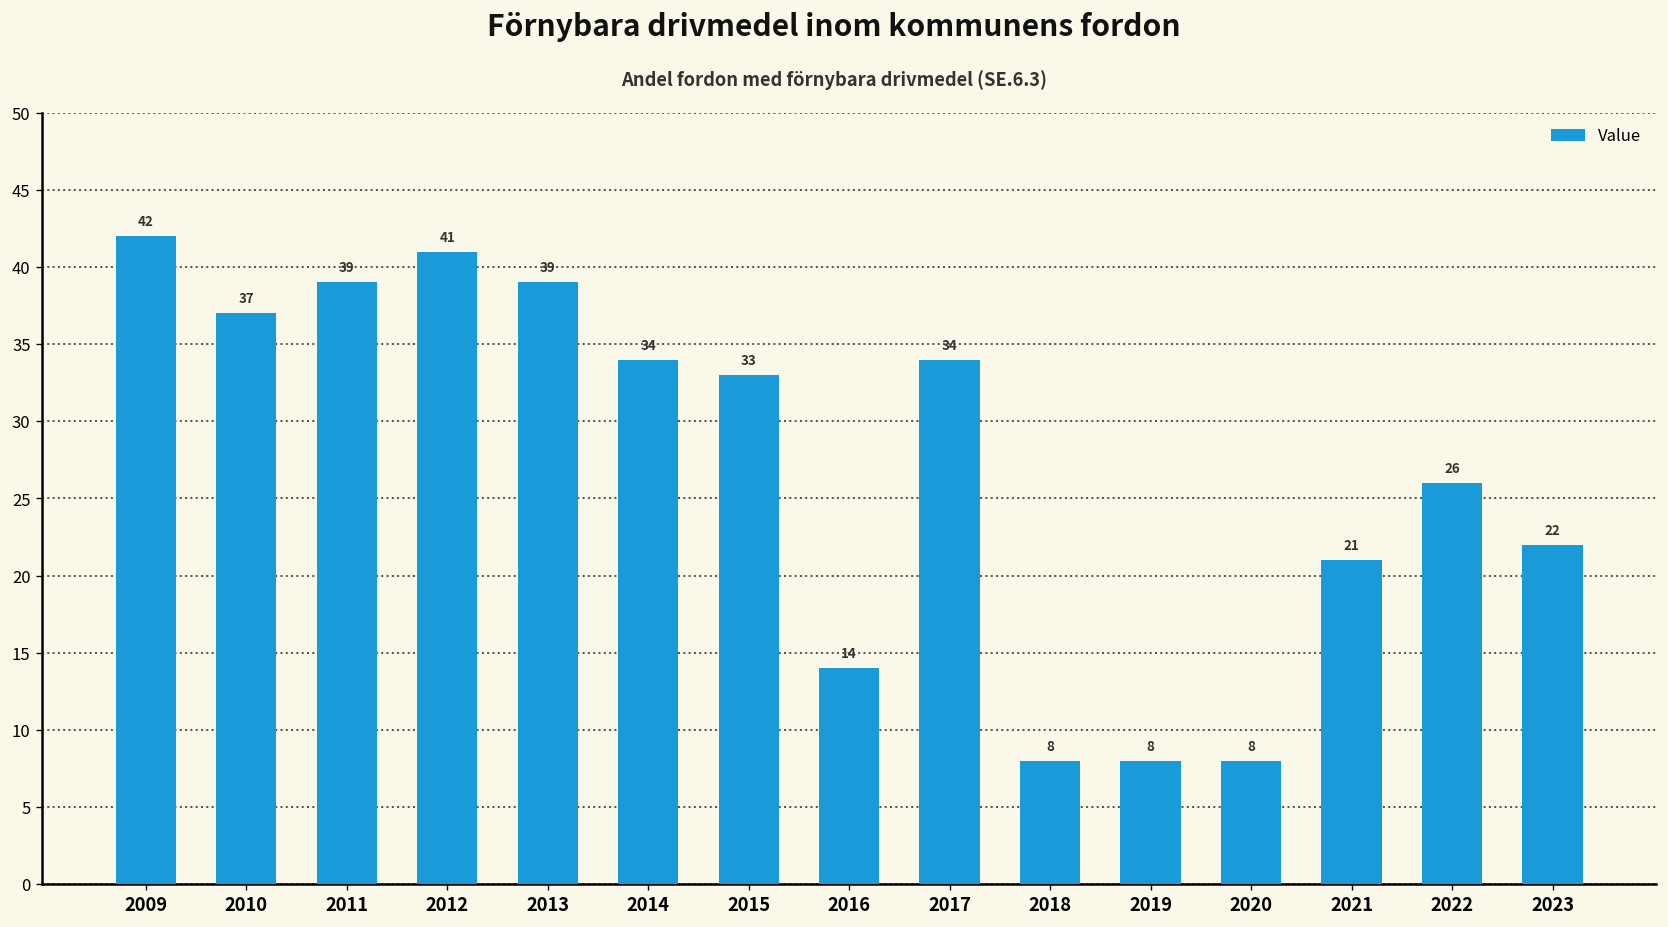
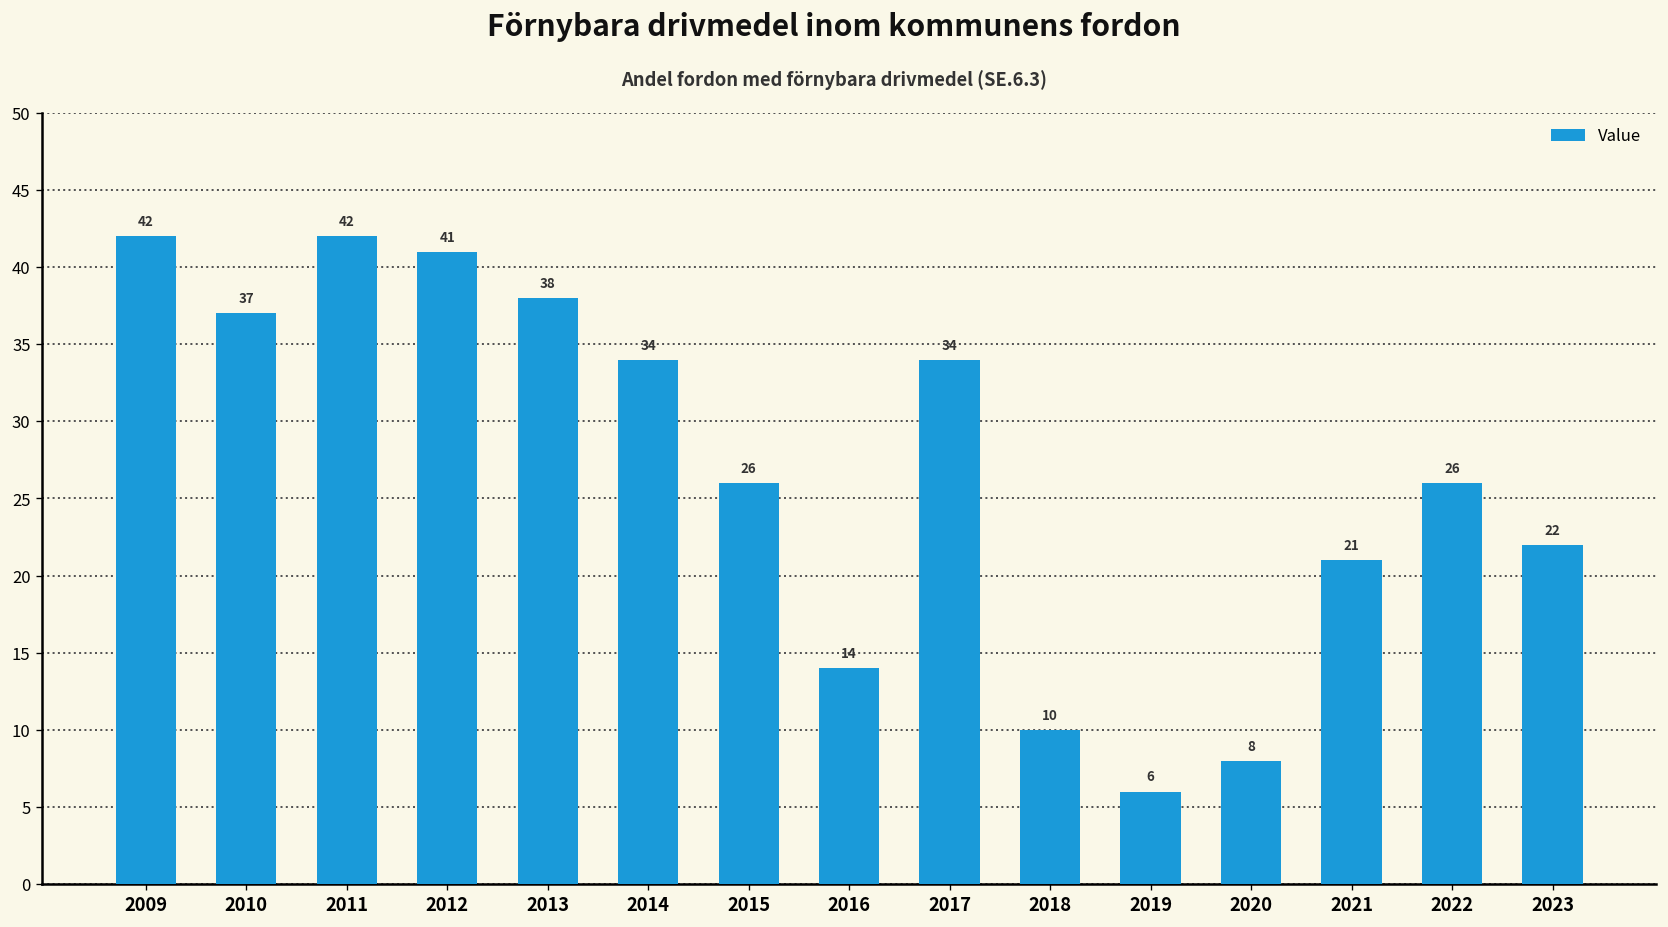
  {
    "2009": 42,
    "2010": 37,
-   "2011": 39,
+   "2011": 42,
    "2012": 41,
-   "2013": 39,
+   "2013": 38,
    "2014": 34,
-   "2015": 33,
+   "2015": 26,
    "2016": 14,
    "2017": 34,
-   "2018": 8,
-   "2019": 8,
+   "2018": 10,
+   "2019": 6,
    "2020": 8,
    "2021": 21,
    "2022": 26,
    "2023": 22
  }
